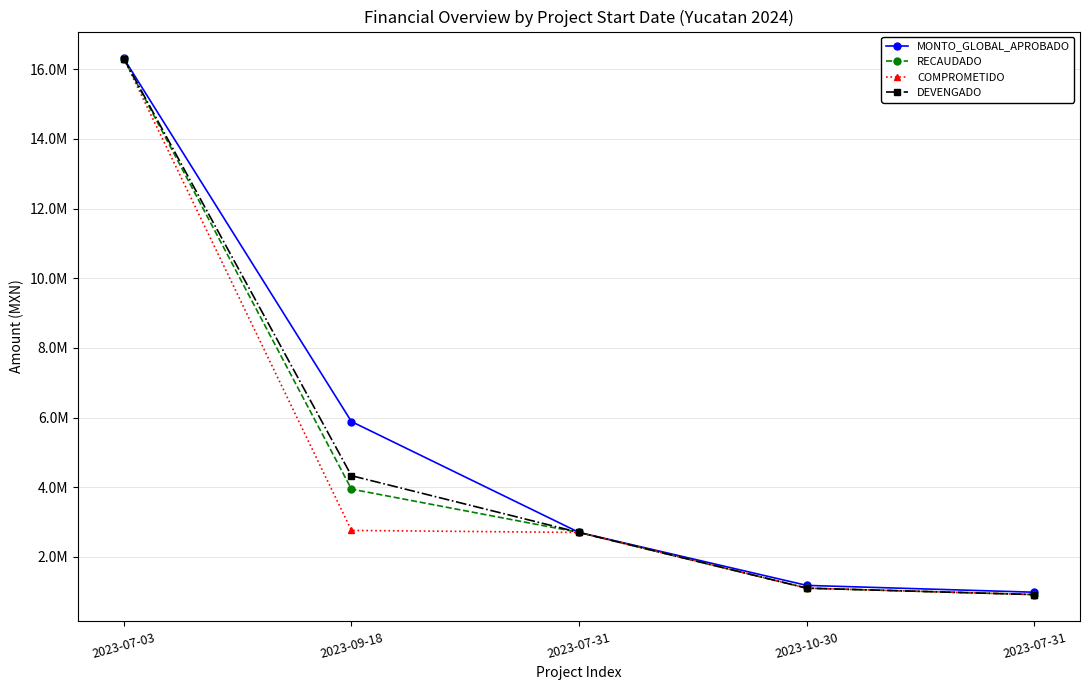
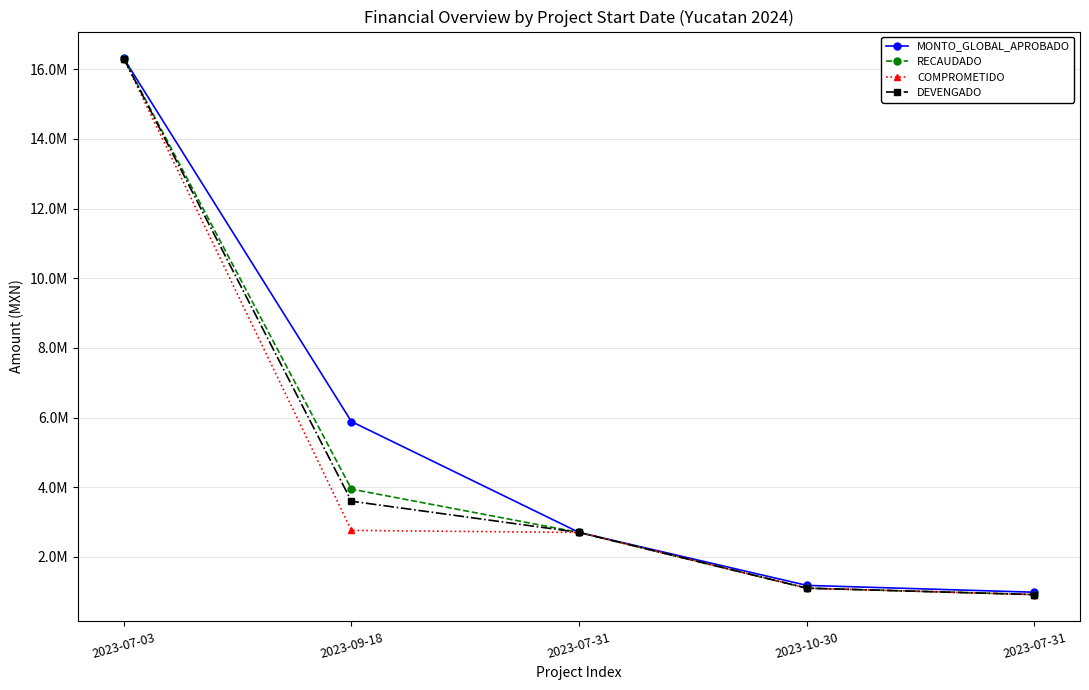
  {
    "MONTO_GLOBAL_APROBADO": {
      "2023-09-18": 5900000,
      "2023-10-30": 1200000
    },
    "RECAUDADO": {
      "2023-09-18": 3900000
    },
    "COMPROMETIDO": {
      "2023-09-18": 2800000
    },
    "DEVENGADO": {
-     "2023-09-18": 4300000
+     "2023-09-18": 3600000
    }
  }
